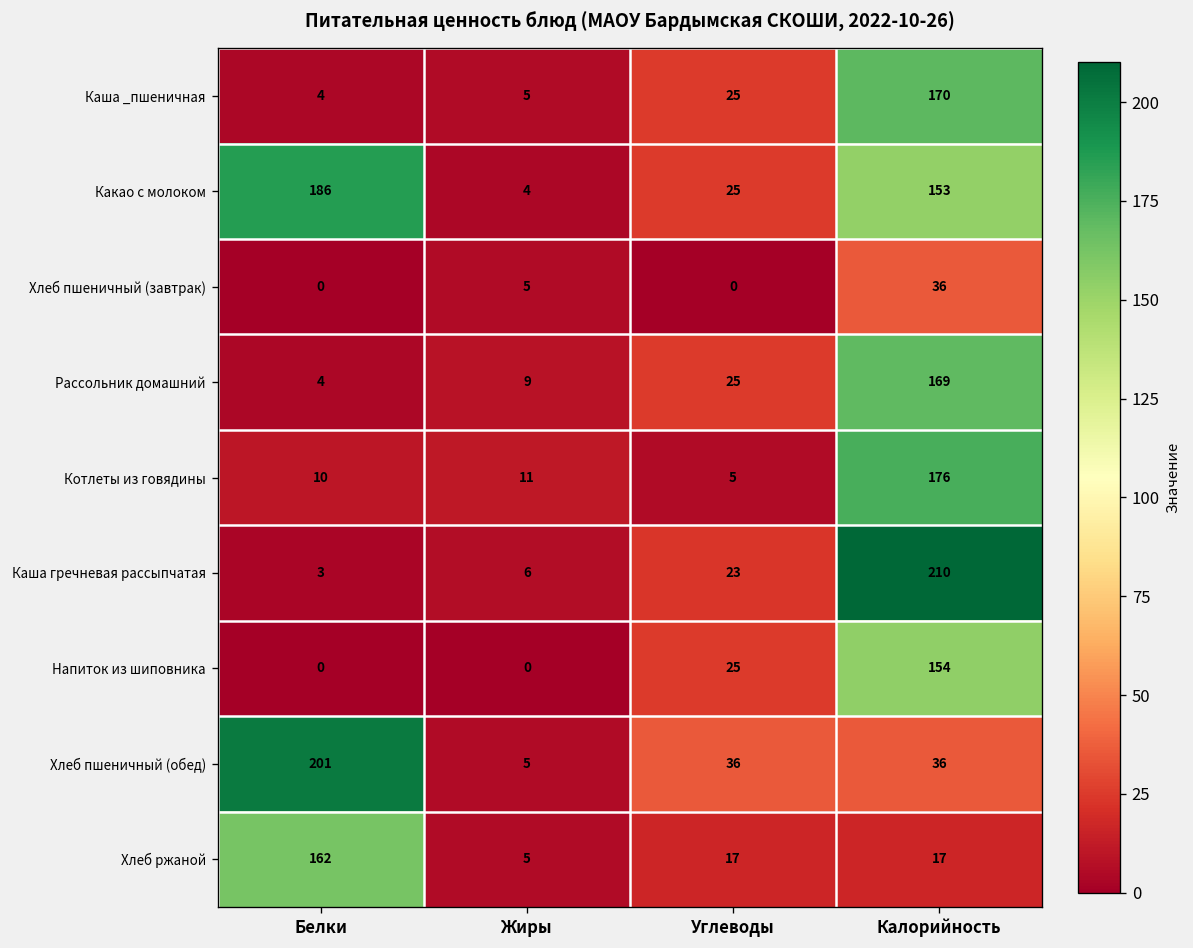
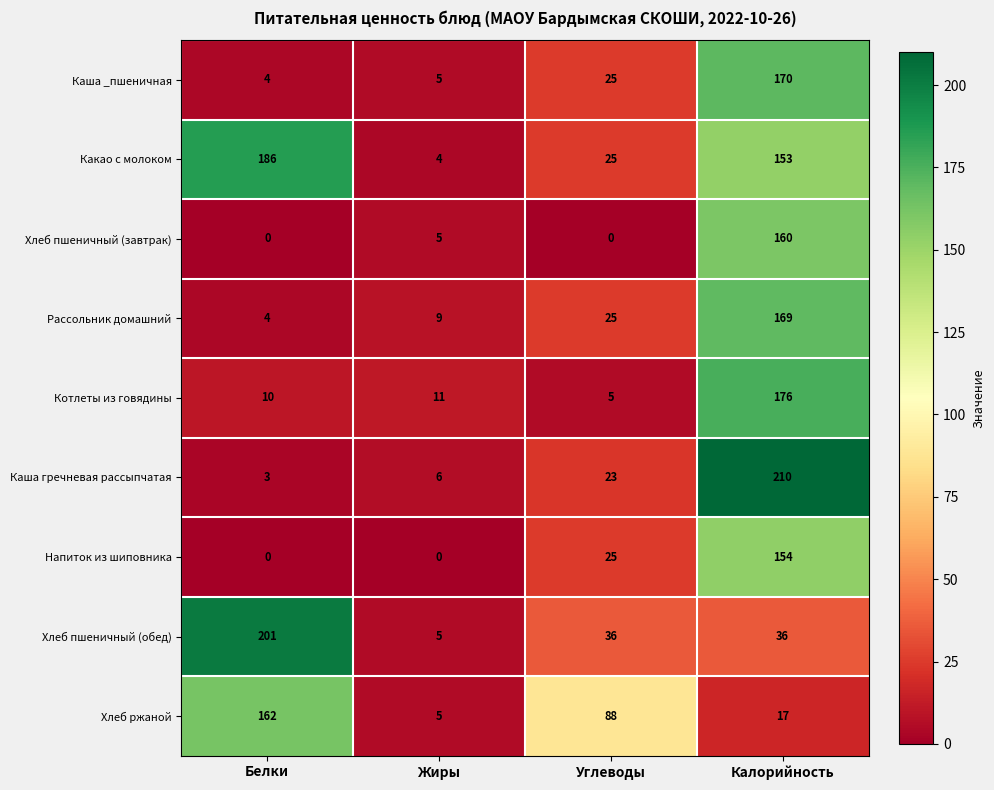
  {
    "Каша _пшеничная": {
      "Белки": 4,
      "Жиры": 5,
      "Углеводы": 25,
      "Калорийность": 170
    },
    "Какао с молоком": {
      "Белки": 186,
      "Жиры": 4,
      "Углеводы": 25,
      "Калорийность": 153
    },
    "Хлеб пшеничный (завтрак)": {
      "Белки": 0,
      "Жиры": 5,
      "Углеводы": 0,
-     "Калорийность": 36
+     "Калорийность": 160
    },
    "Рассольник домашний": {
      "Белки": 4,
      "Жиры": 9,
      "Углеводы": 25,
      "Калорийность": 169
    },
    "Котлеты из говядины": {
      "Белки": 10,
      "Жиры": 11,
      "Углеводы": 5,
      "Калорийность": 176
    },
    "Каша гречневая рассыпчатая": {
      "Белки": 3,
      "Жиры": 6,
      "Углеводы": 23,
      "Калорийность": 210
    },
    "Напиток из шиповника": {
      "Белки": 0,
      "Жиры": 0,
      "Углеводы": 25,
      "Калорийность": 154
    },
    "Хлеб пшеничный (обед)": {
      "Белки": 201,
      "Жиры": 5,
      "Углеводы": 36,
      "Калорийность": 36
    },
    "Хлеб ржаной": {
      "Белки": 162,
      "Жиры": 5,
-     "Углеводы": 17,
+     "Углеводы": 88,
      "Калорийность": 17
    }
  }
